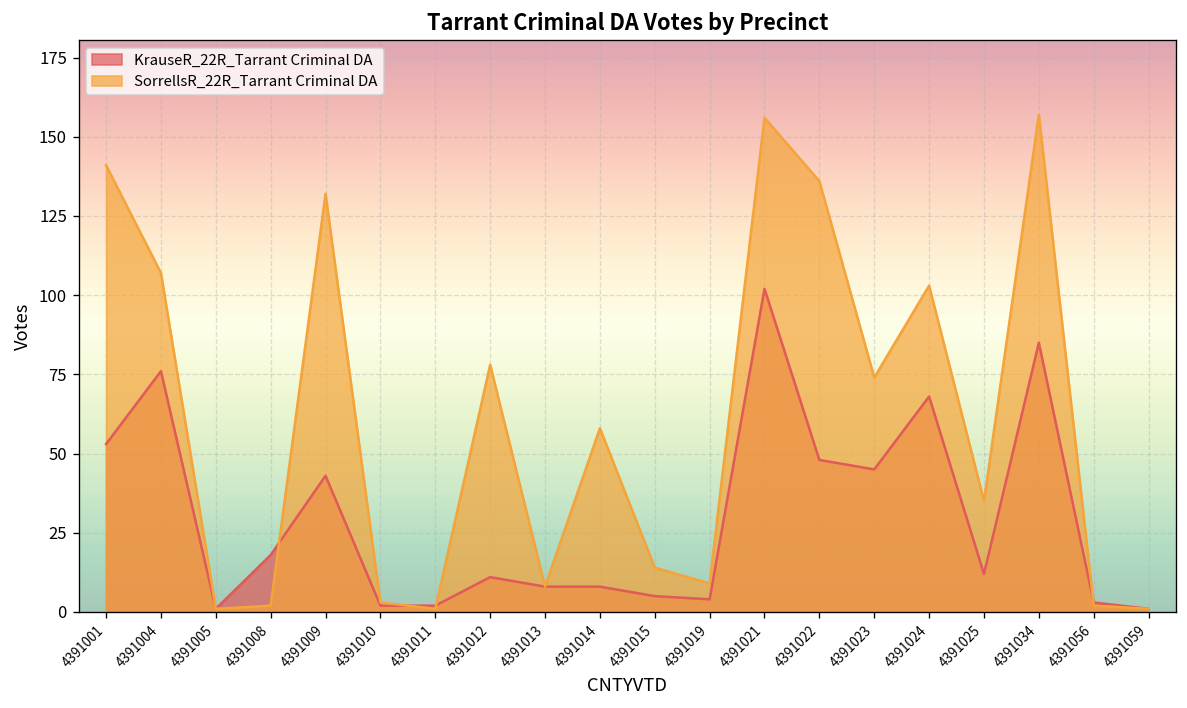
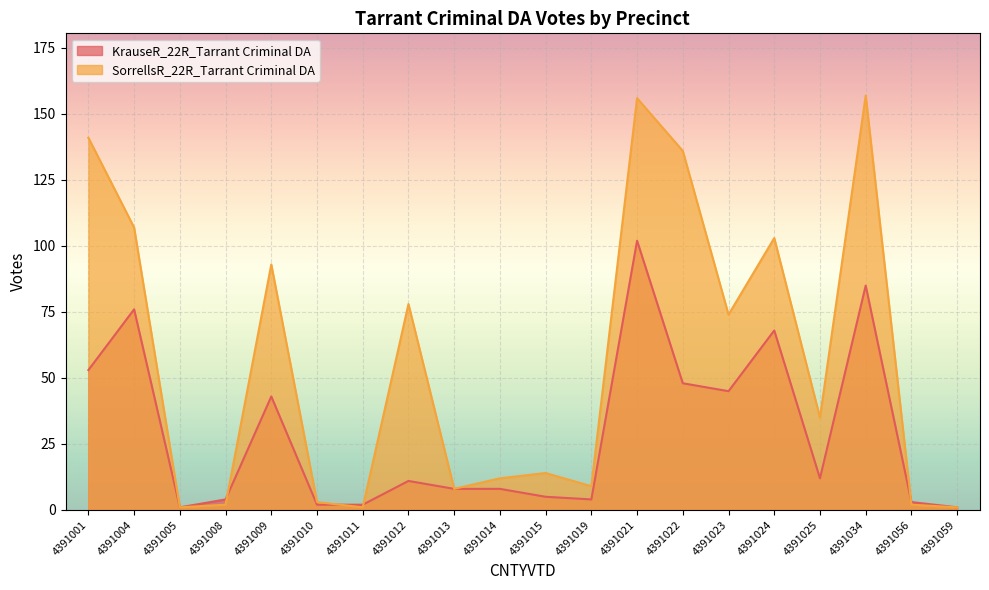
  {
    "KrauseR_22R_Tarrant Criminal DA": {
      "4391001": 53,
      "4391004": 76,
-     "4391008": 18,
+     "4391008": 4,
      "4391009": 43,
      "4391010": 2,
      "4391011": 2,
      "4391012": 11,
      "4391014": 8,
      "4391015": 5,
      "4391019": 4,
      "4391021": 102,
      "4391022": 48,
      "4391023": 45,
      "4391024": 68,
      "4391025": 12,
      "4391034": 85,
      "4391056": 3
    },
    "SorrellsR_22R_Tarrant Criminal DA": {
      "4391001": 141,
      "4391004": 107,
      "4391008": 2,
-     "4391009": 132,
+     "4391009": 93,
      "4391010": 3,
      "4391011": 1,
      "4391012": 78,
-     "4391014": 58,
+     "4391014": 12,
      "4391015": 14,
      "4391019": 9,
      "4391021": 156,
      "4391022": 136,
      "4391023": 74,
      "4391024": 103,
      "4391025": 35,
      "4391034": 157,
      "4391056": 2
    }
  }
